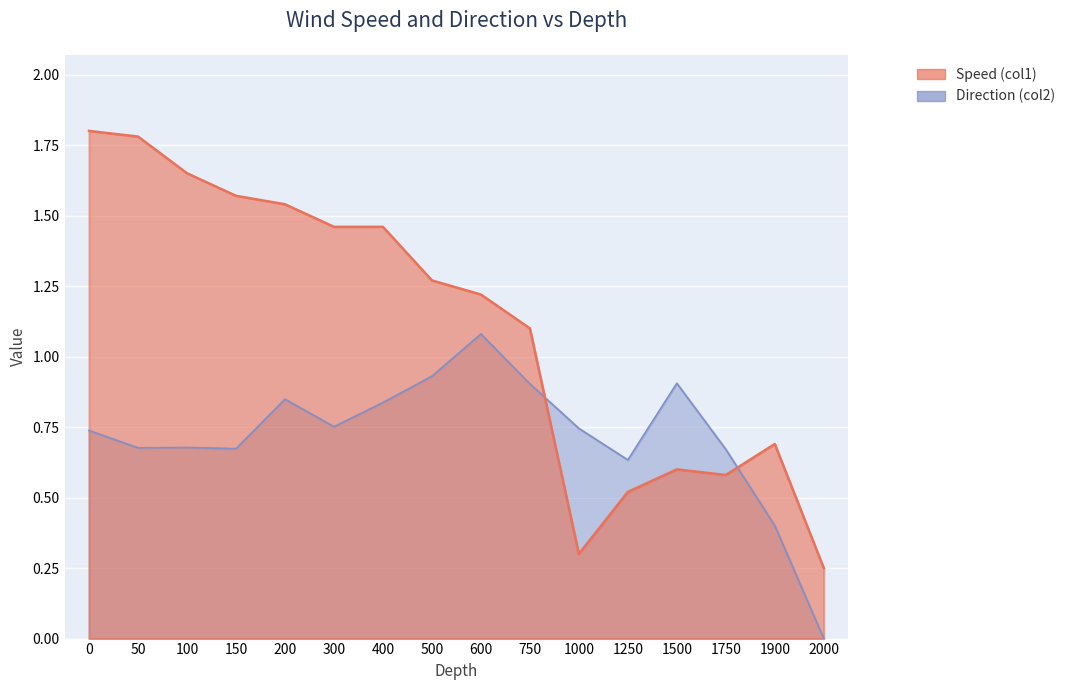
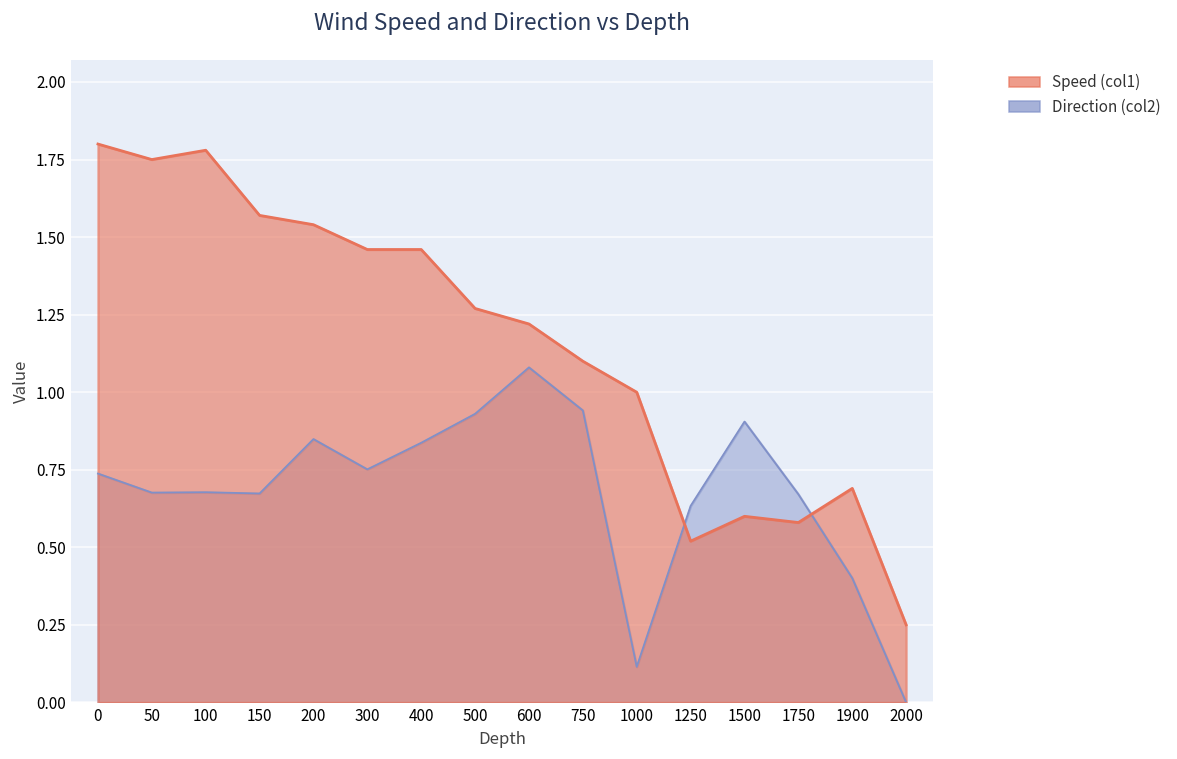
  {
    "Direction (col2)": {
      "0": 0.74,
      "50": 0.68,
      "100": 0.68,
      "150": 0.67,
      "200": 0.85,
      "300": 0.75,
      "400": 0.84,
      "500": 0.93,
      "600": 1.08,
-     "750": 0.90,
-     "1000": 0.75,
+     "750": 0.94,
+     "1000": 0.11,
      "1250": 0.63,
      "1500": 0.91,
      "1750": 0.67,
      "1900": 0.40,
      "2000": 0.00
    },
    "Speed (col1)": {
      "0": 1.80,
-     "50": 1.78,
-     "100": 1.65,
+     "50": 1.75,
+     "100": 1.78,
      "150": 1.57,
      "200": 1.54,
      "300": 1.46,
      "400": 1.46,
      "500": 1.27,
      "600": 1.22,
      "750": 1.10,
-     "1000": 0.3,
+     "1000": 1.0,
      "1250": 0.52,
      "1500": 0.60,
      "1750": 0.58,
      "1900": 0.69,
      "2000": 0.25
    }
  }
